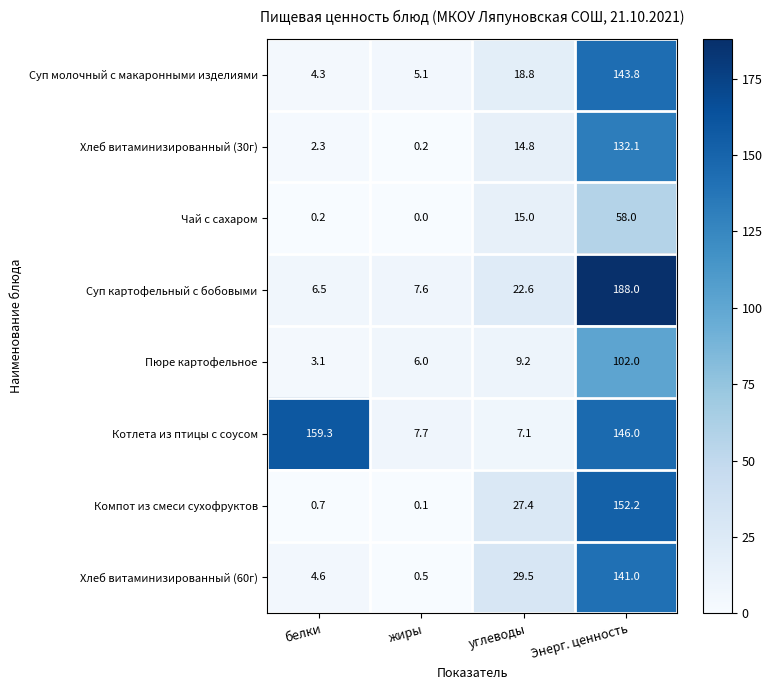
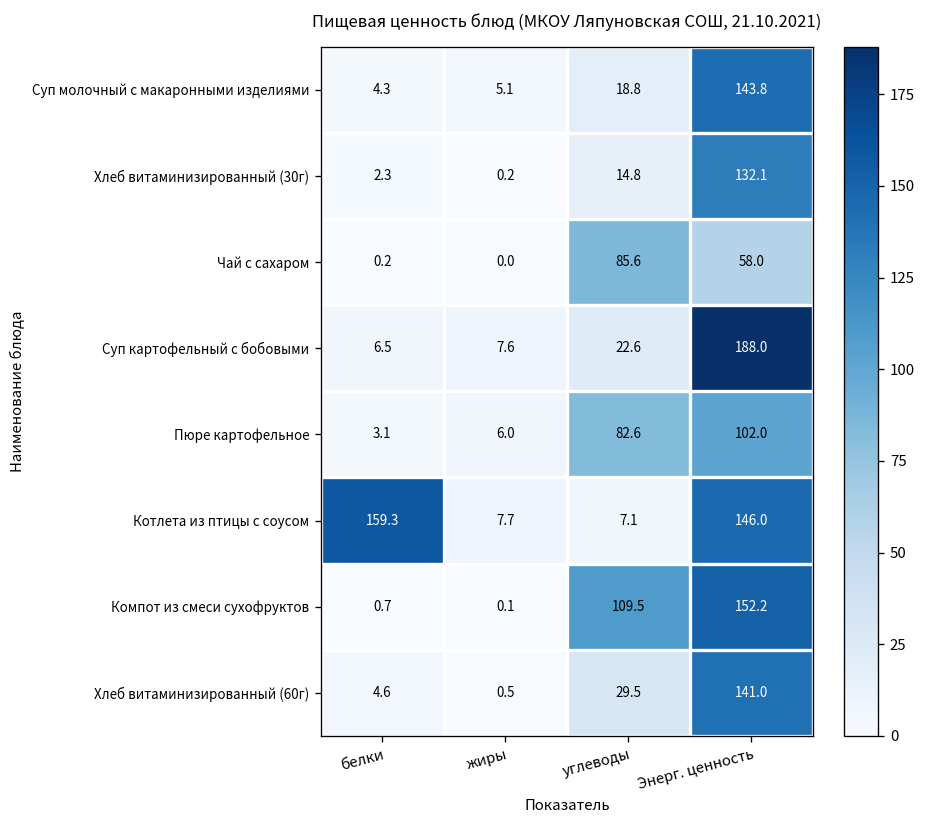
  {
    "Суп молочный с макаронными изделиями": {
      "белки": 4.3,
      "жиры": 5.1,
      "углеводы": 18.8,
      "Энерг. ценность": 143.8
    },
    "Хлеб витаминизированный (30г)": {
      "белки": 2.3,
      "жиры": 0.2,
      "углеводы": 14.8,
      "Энерг. ценность": 132.1
    },
    "Чай с сахаром": {
      "белки": 0.2,
      "жиры": 0.0,
-     "углеводы": 15.0,
+     "углеводы": 85.6,
      "Энерг. ценность": 58.0
    },
    "Суп картофельный с бобовыми": {
      "белки": 6.5,
      "жиры": 7.6,
      "углеводы": 22.6,
      "Энерг. ценность": 188.0
    },
    "Пюре картофельное": {
      "белки": 3.1,
      "жиры": 6.0,
-     "углеводы": 9.2,
+     "углеводы": 82.6,
      "Энерг. ценность": 102.0
    },
    "Котлета из птицы с соусом": {
      "белки": 159.3,
      "жиры": 7.7,
      "углеводы": 7.1,
      "Энерг. ценность": 146.0
    },
    "Компот из смеси сухофруктов": {
      "белки": 0.7,
      "жиры": 0.1,
-     "углеводы": 27.4,
+     "углеводы": 109.5,
      "Энерг. ценность": 152.2
    },
    "Хлеб витаминизированный (60г)": {
      "белки": 4.6,
      "жиры": 0.5,
      "углеводы": 29.5,
      "Энерг. ценность": 141.0
    }
  }
